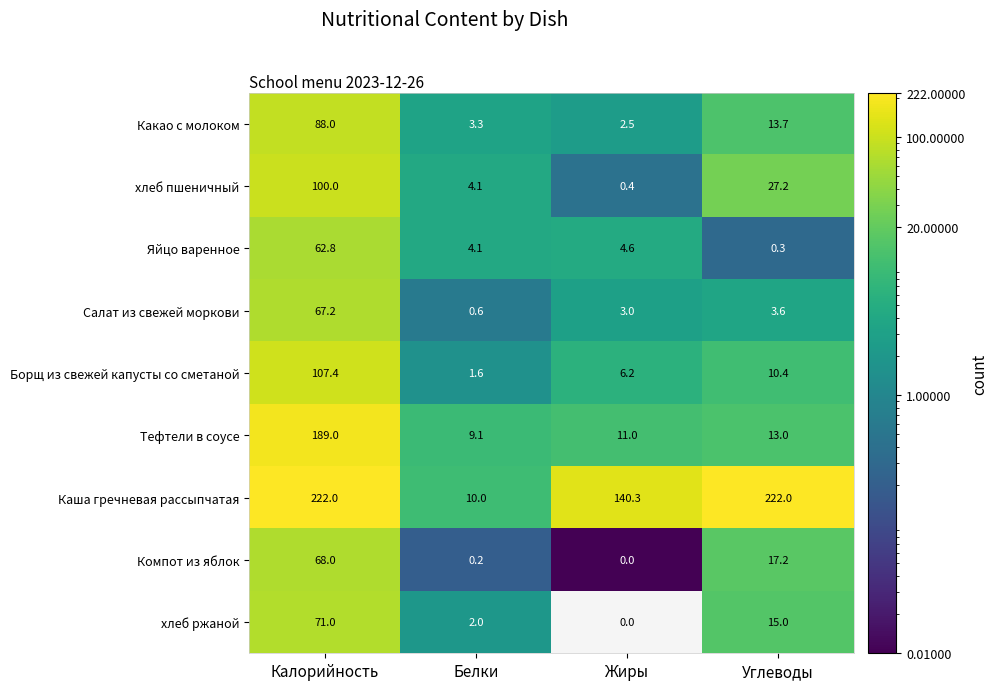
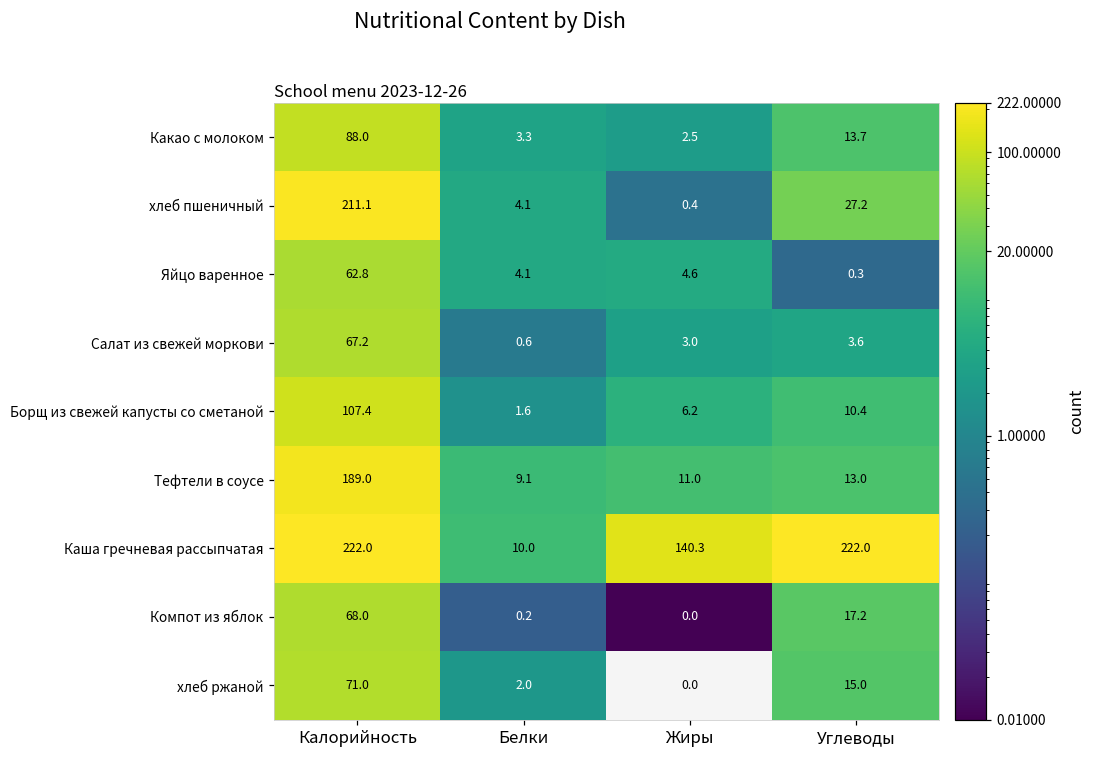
  {
    "Какао с молоком": {
      "Калорийность": 88.0,
      "Белки": 3.3,
      "Жиры": 2.5,
      "Углеводы": 13.7
    },
    "хлеб пшеничный": {
-     "Калорийность": 100.0,
+     "Калорийность": 211.1,
      "Белки": 4.1,
      "Жиры": 0.4,
      "Углеводы": 27.2
    },
    "Яйцо варенное": {
      "Калорийность": 62.8,
      "Белки": 4.1,
      "Жиры": 4.6,
      "Углеводы": 0.3
    },
    "Салат из свежей моркови": {
      "Калорийность": 67.2,
      "Белки": 0.6,
      "Жиры": 3.0,
      "Углеводы": 3.6
    },
    "Борщ из свежей капусты со сметаной": {
      "Калорийность": 107.4,
      "Белки": 1.6,
      "Жиры": 6.2,
      "Углеводы": 10.4
    },
    "Тефтели в соусе": {
      "Калорийность": 189.0,
      "Белки": 9.1,
      "Жиры": 11.0,
      "Углеводы": 13.0
    },
    "Каша гречневая рассыпчатая": {
      "Калорийность": 222.0,
      "Белки": 10.0,
      "Жиры": 140.3,
      "Углеводы": 222.0
    },
    "Компот из яблок": {
      "Калорийность": 68.0,
      "Белки": 0.2,
      "Жиры": 0.0,
      "Углеводы": 17.2
    },
    "хлеб ржаной": {
      "Калорийность": 71.0,
      "Белки": 2.0,
      "Жиры": 0.0,
      "Углеводы": 15.0
    }
  }
